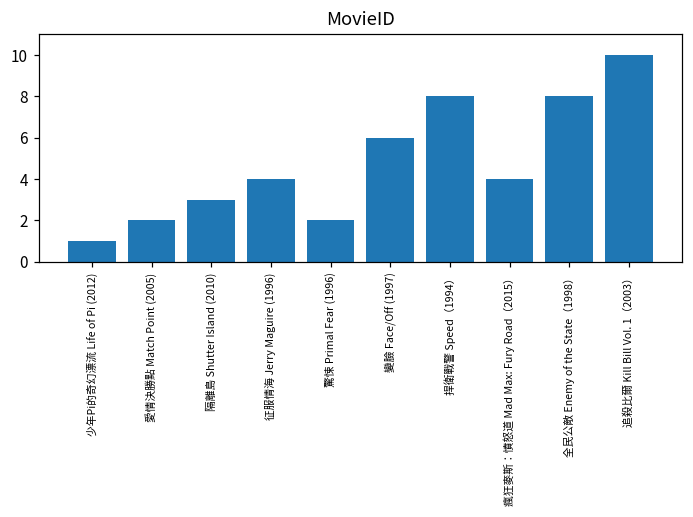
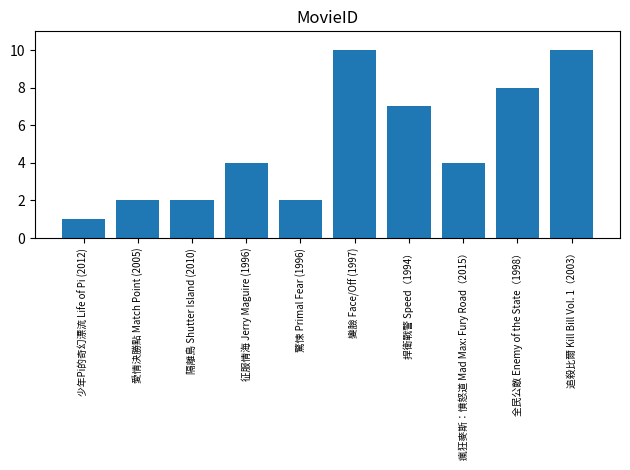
  {
    "少年Pi的奇幻漂流 Life of Pi (2012)": 1,
    "愛情決勝點 Match Point (2005)": 2,
-   "隔離島 Shutter Island (2010)": 3,
+   "隔離島 Shutter Island (2010)": 2,
    "征服情海 Jerry Maguire (1996)": 4,
    "驚悚 Primal Fear (1996)": 2,
-   "變臉 Face/Off (1997)": 6,
-   "捍衛戰警 Speed（1994）": 8,
+   "變臉 Face/Off (1997)": 10,
+   "捍衛戰警 Speed（1994）": 7,
    "瘋狂麥斯：憤怒道 Mad Max: Fury Road（2015）": 4,
    "全民公敵 Enemy of the State（1998）": 8,
    "追殺比爾 Kill Bill Vol. 1（2003）": 10
  }
